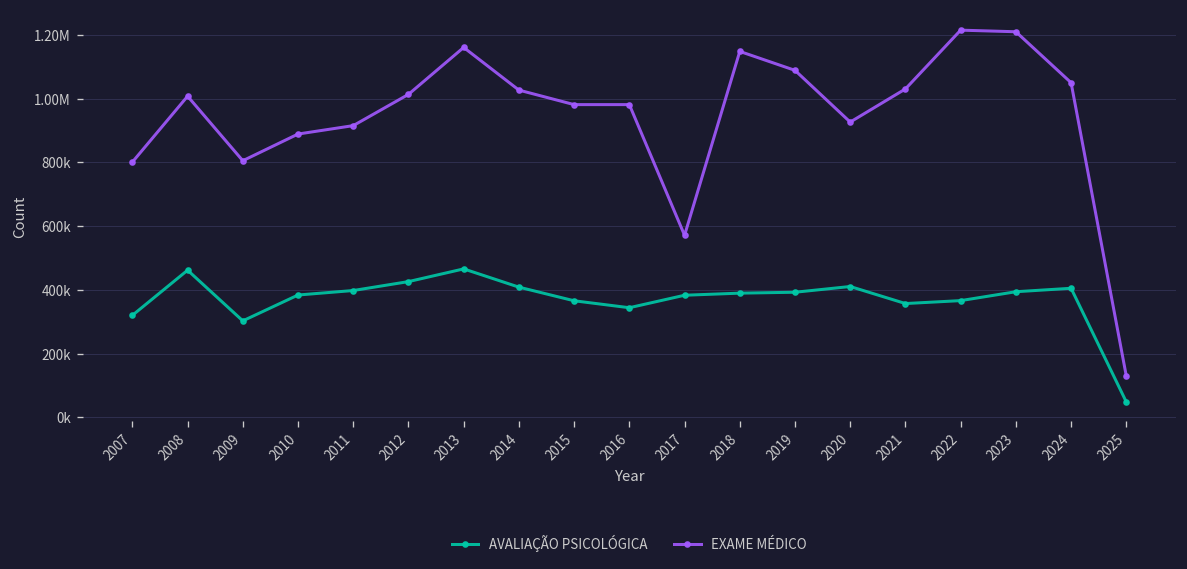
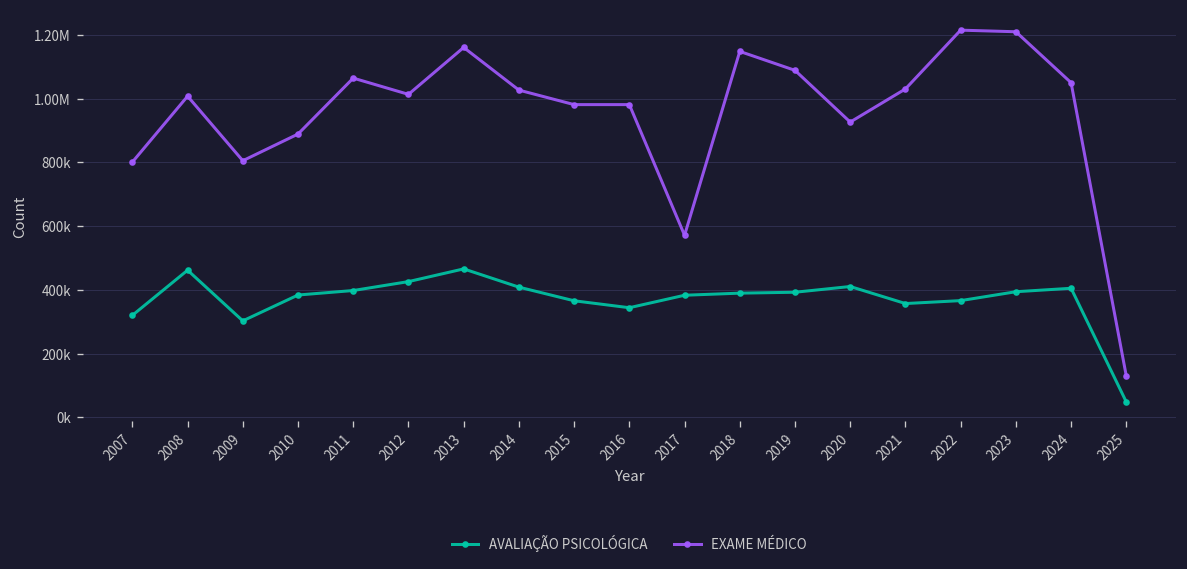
  {
    "AVALIAÇÃO PSICOLÓGICA": {
      "2007": 320000,
      "2008": 460000,
      "2009": 300000,
      "2010": 380000,
      "2011": 400000,
      "2012": 430000,
      "2013": 470000,
      "2014": 410000,
      "2015": 370000,
      "2016": 340000,
      "2017": 380000,
      "2018": 390000,
      "2019": 390000,
      "2020": 410000,
      "2021": 360000,
      "2022": 370000,
      "2023": 390000,
      "2024": 400000,
      "2025": 50000
    },
    "EXAME MÉDICO": {
      "2007": 800000,
      "2008": 1010000,
      "2009": 810000,
      "2010": 890000,
-     "2011": 920000,
+     "2011": 1060000,
      "2012": 1010000,
      "2013": 1160000,
      "2014": 1030000,
      "2015": 980000,
      "2016": 980000,
      "2017": 570000,
      "2018": 1150000,
      "2019": 1090000,
      "2020": 930000,
      "2021": 1030000,
      "2022": 1210000,
      "2023": 1210000,
      "2024": 1050000,
      "2025": 130000
    }
  }
